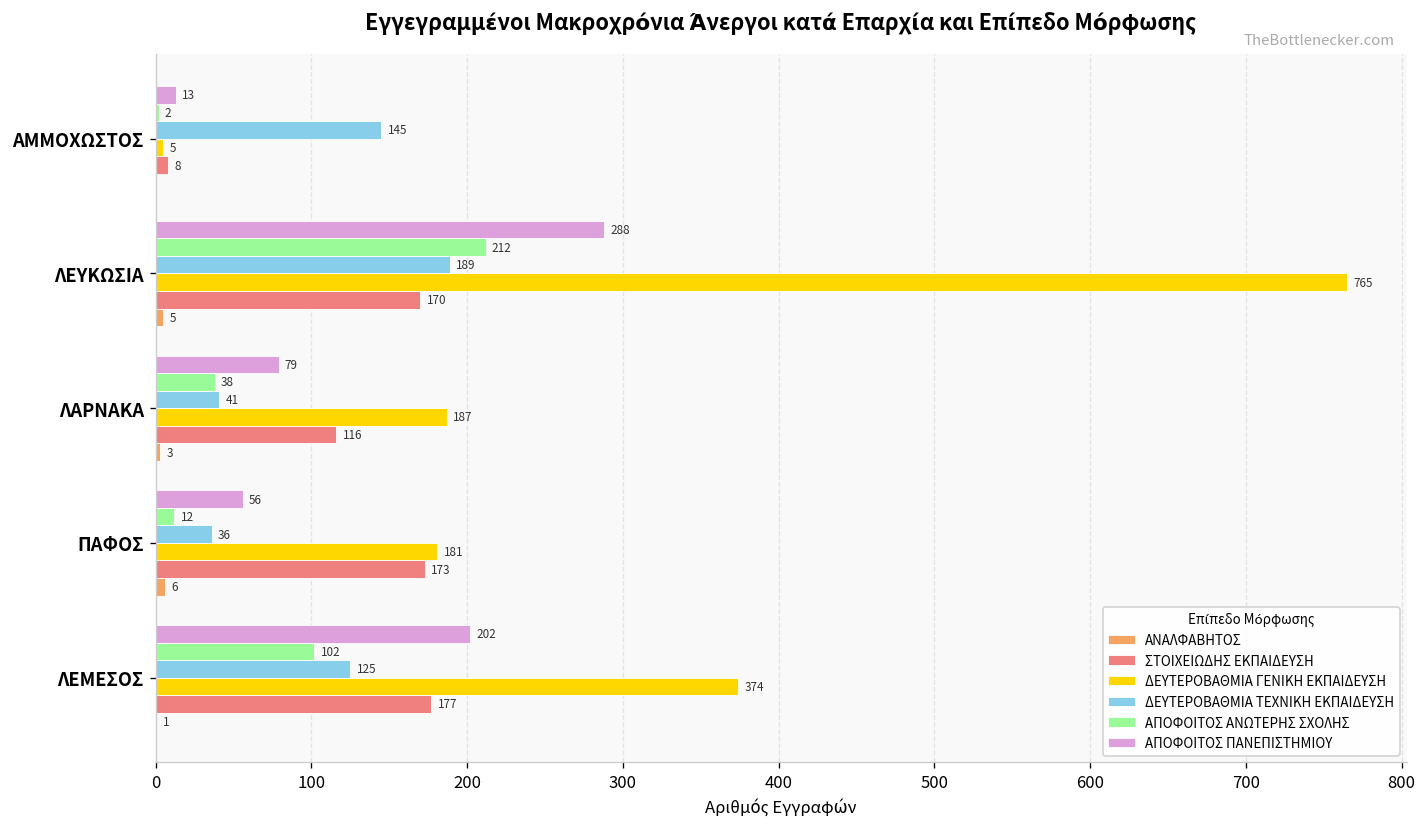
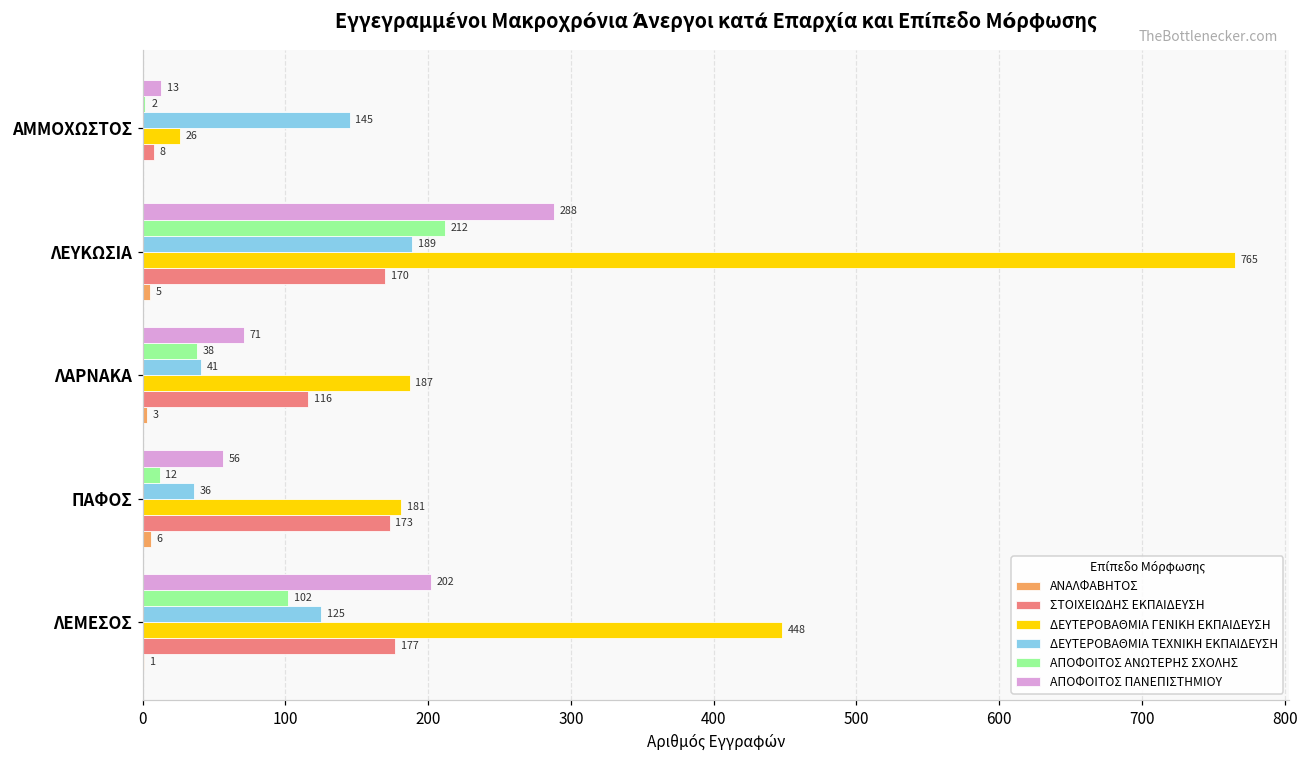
  {
    "ΔΕΥΤΕΡΟΒΑΘΜΙΑ ΓΕΝΙΚΗ ΕΚΠΑΙΔΕΥΣΗ": {
-     "ΑΜΜΟΧΩΣΤΟΣ": 5,
+     "ΑΜΜΟΧΩΣΤΟΣ": 26,
      "ΛΕΥΚΩΣΙΑ": 765,
      "ΛΑΡΝΑΚΑ": 187,
      "ΠΑΦΟΣ": 181,
-     "ΛΕΜΕΣΟΣ": 374
+     "ΛΕΜΕΣΟΣ": 448
    },
    "ΔΕΥΤΕΡΟΒΑΘΜΙΑ ΤΕΧΝΙΚΗ ΕΚΠΑΙΔΕΥΣΗ": {
      "ΑΜΜΟΧΩΣΤΟΣ": 145,
      "ΛΕΥΚΩΣΙΑ": 189,
      "ΛΑΡΝΑΚΑ": 41,
      "ΠΑΦΟΣ": 36,
      "ΛΕΜΕΣΟΣ": 125
    },
    "ΑΠΟΦΟΙΤΟΣ ΑΝΩΤΕΡΗΣ ΣΧΟΛΗΣ": {
      "ΑΜΜΟΧΩΣΤΟΣ": 2,
      "ΛΕΥΚΩΣΙΑ": 212,
      "ΛΑΡΝΑΚΑ": 38,
      "ΠΑΦΟΣ": 12,
      "ΛΕΜΕΣΟΣ": 102
    },
    "ΑΠΟΦΟΙΤΟΣ ΠΑΝΕΠΙΣΤΗΜΙΟΥ": {
      "ΑΜΜΟΧΩΣΤΟΣ": 13,
      "ΛΕΥΚΩΣΙΑ": 288,
-     "ΛΑΡΝΑΚΑ": 79,
+     "ΛΑΡΝΑΚΑ": 71,
      "ΠΑΦΟΣ": 56,
      "ΛΕΜΕΣΟΣ": 202
    }
  }
